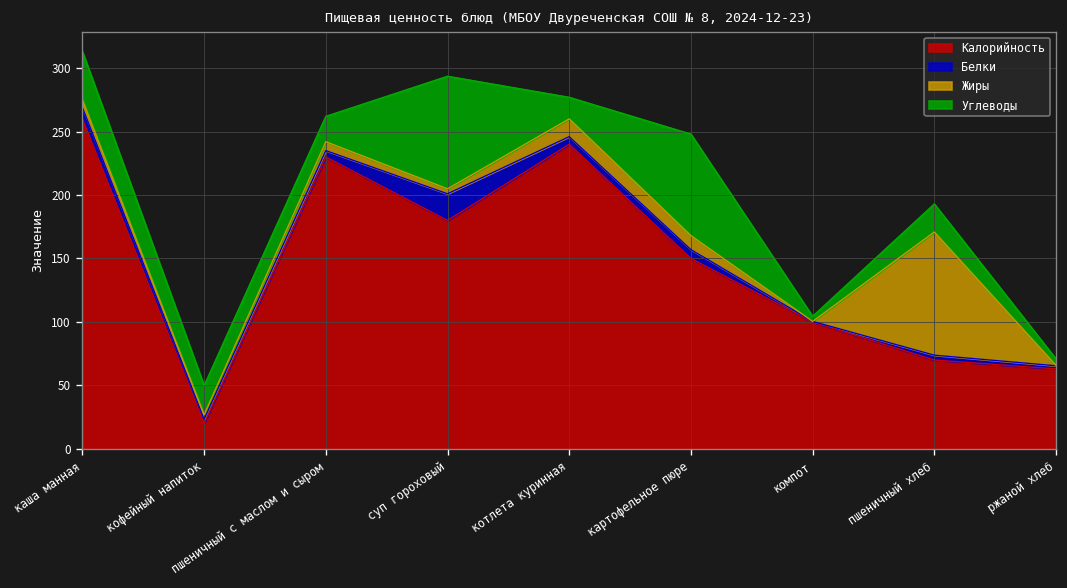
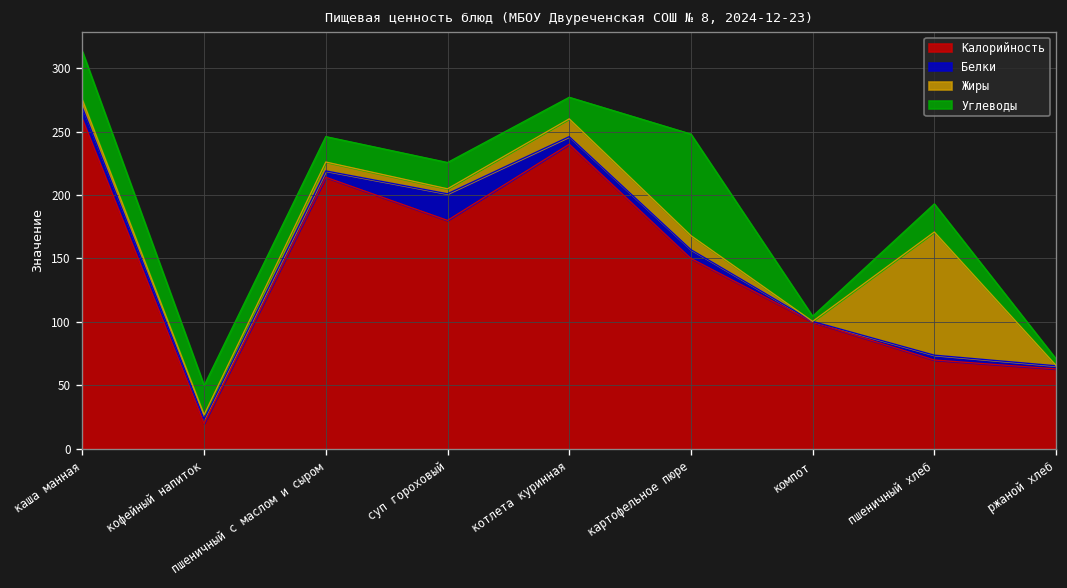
  {
    "Калорийность": {
      "каша манная": 260,
      "кофейный напиток": 20,
-     "пшеничный с маслом и сыром": 230,
+     "пшеничный с маслом и сыром": 214,
      "суп гороховый": 180,
      "котлета куринная": 240,
      "картофельное пюре": 150,
      "пшеничный хлеб": 70,
      "ржаной хлеб": 63
    },
    "Белки": {
      "каша манная": 9,
      "кофейный напиток": 3,
      "пшеничный с маслом и сыром": 5,
      "суп гороховый": 21,
      "котлета куринная": 6,
      "картофельное пюре": 7,
      "пшеничный хлеб": 4
    },
    "Жиры": {
      "каша манная": 6,
      "кофейный напиток": 4,
      "пшеничный с маслом и сыром": 7,
      "суп гороховый": 4,
      "котлета куринная": 14,
      "картофельное пюре": 11,
      "пшеничный хлеб": 97
    },
    "Углеводы": {
      "каша манная": 38,
      "кофейный напиток": 23,
      "пшеничный с маслом и сыром": 20,
-     "суп гороховый": 89,
+     "суп гороховый": 21,
      "котлета куринная": 17,
      "картофельное пюре": 80,
      "компот": 4,
      "пшеничный хлеб": 22,
      "ржаной хлеб": 5
    }
  }
